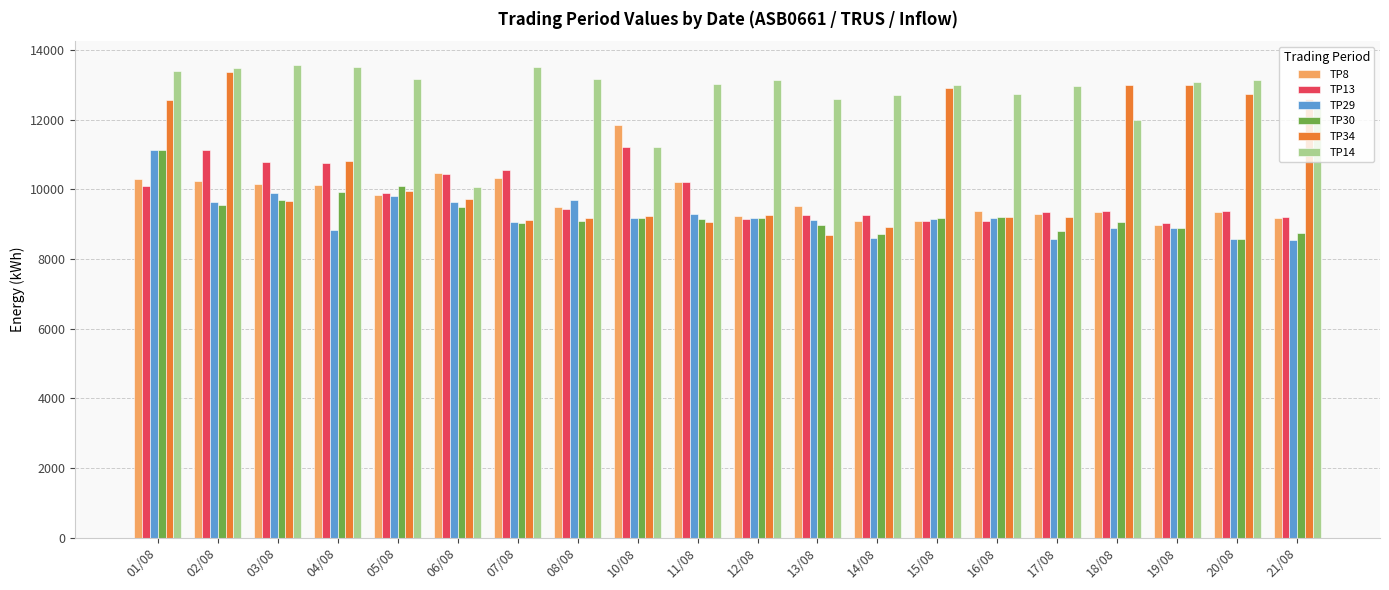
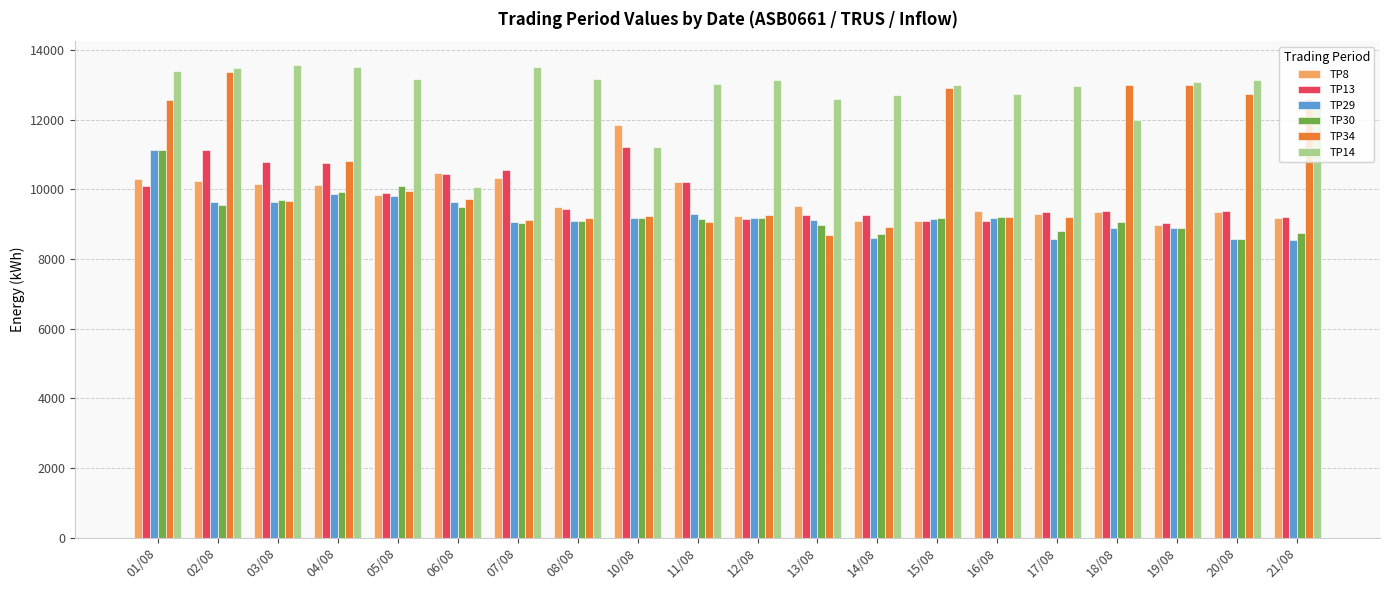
  {
    "TP8": {
      "01/08": 10300,
      "02/08": 10200,
      "03/08": 10200,
      "04/08": 10100,
      "05/08": 9800,
      "06/08": 10500,
      "07/08": 10300,
      "08/08": 9500,
      "10/08": 11900,
      "11/08": 10200,
      "12/08": 9200,
      "13/08": 9500,
      "14/08": 9100,
      "15/08": 9100,
      "16/08": 9400,
      "17/08": 9300,
      "18/08": 9400,
      "19/08": 9000,
      "20/08": 9400,
      "21/08": 9200
    },
    "TP13": {
      "01/08": 10100,
      "02/08": 11100,
      "03/08": 10800,
      "04/08": 10800,
      "05/08": 9900,
      "06/08": 10400,
      "07/08": 10600,
      "08/08": 9400,
      "10/08": 11200,
      "11/08": 10200,
      "12/08": 9100,
      "13/08": 9300,
      "14/08": 9300,
      "15/08": 9100,
      "16/08": 9100,
      "17/08": 9300,
      "18/08": 9400,
      "19/08": 9000,
      "20/08": 9400,
      "21/08": 9200
    },
    "TP29": {
      "01/08": 11100,
      "02/08": 9600,
-     "03/08": 9900,
-     "04/08": 8800,
+     "03/08": 9600,
+     "04/08": 9900,
      "05/08": 9800,
      "06/08": 9600,
      "07/08": 9100,
-     "08/08": 9700,
+     "08/08": 9100,
      "10/08": 9200,
      "11/08": 9300,
      "12/08": 9200,
      "13/08": 9100,
      "14/08": 8600,
      "15/08": 9100,
      "16/08": 9200,
      "17/08": 8600,
      "18/08": 8900,
      "19/08": 8900,
      "20/08": 8600,
      "21/08": 8600
    },
    "TP30": {
      "01/08": 11100,
      "02/08": 9600,
      "03/08": 9700,
      "04/08": 9900,
      "05/08": 10100,
      "06/08": 9500,
      "07/08": 9000,
      "08/08": 9100,
      "10/08": 9200,
      "11/08": 9100,
      "12/08": 9200,
      "13/08": 9000,
      "14/08": 8700,
      "15/08": 9200,
      "16/08": 9200,
      "17/08": 8800,
      "18/08": 9100,
      "19/08": 8900,
      "20/08": 8600,
      "21/08": 8800
    },
    "TP34": {
      "01/08": 12600,
      "02/08": 13400,
      "03/08": 9700,
      "04/08": 10800,
      "05/08": 10000,
      "06/08": 9700,
      "07/08": 9100,
      "08/08": 9200,
      "10/08": 9200,
      "11/08": 9100,
      "12/08": 9300,
      "13/08": 8700,
      "14/08": 8900,
      "15/08": 12900,
      "16/08": 9200,
      "17/08": 9200,
      "18/08": 13000,
      "19/08": 13000,
      "20/08": 12800
    },
    "TP14": {
      "01/08": 13400,
      "02/08": 13500,
      "03/08": 13600,
      "04/08": 13500,
      "05/08": 13200,
      "06/08": 10100,
      "07/08": 13500,
      "08/08": 13200,
      "10/08": 11200,
      "11/08": 13000,
      "12/08": 13100,
      "13/08": 12600,
      "14/08": 12700,
      "15/08": 13000,
      "16/08": 12700,
      "17/08": 13000,
      "18/08": 12000,
      "19/08": 13100,
      "20/08": 13100
    }
  }
